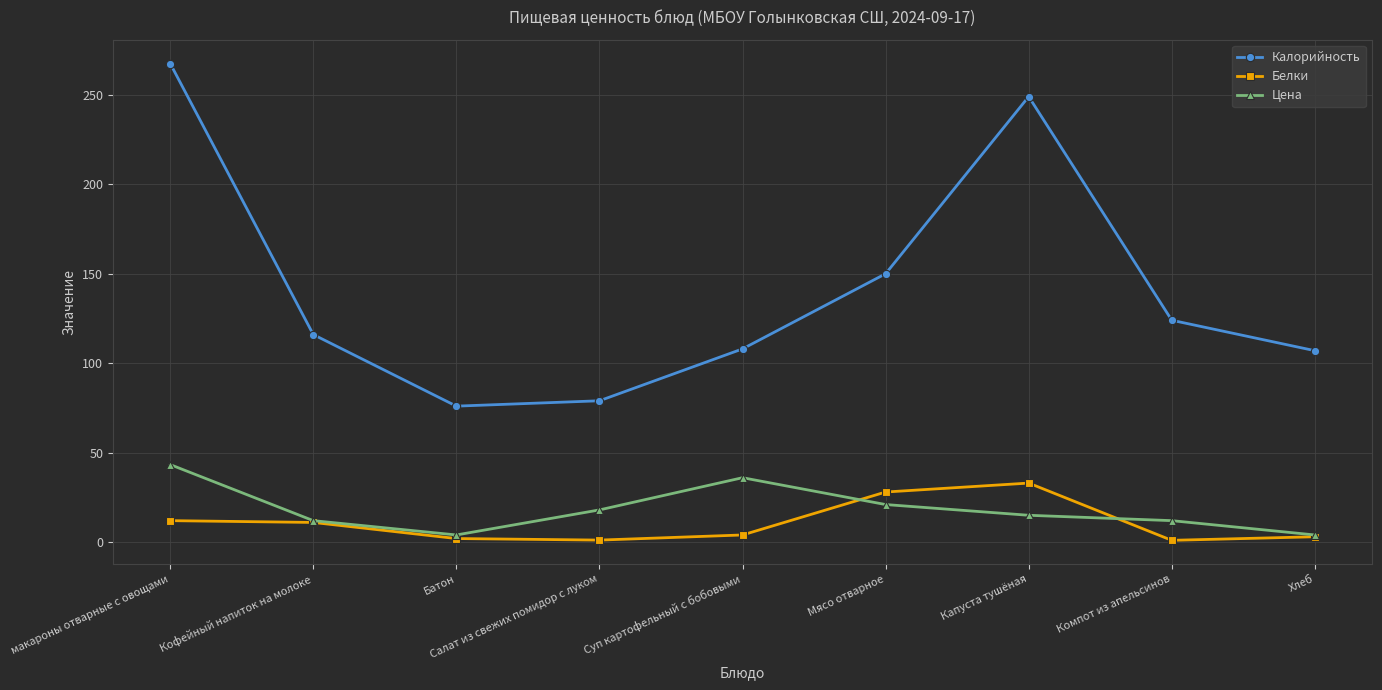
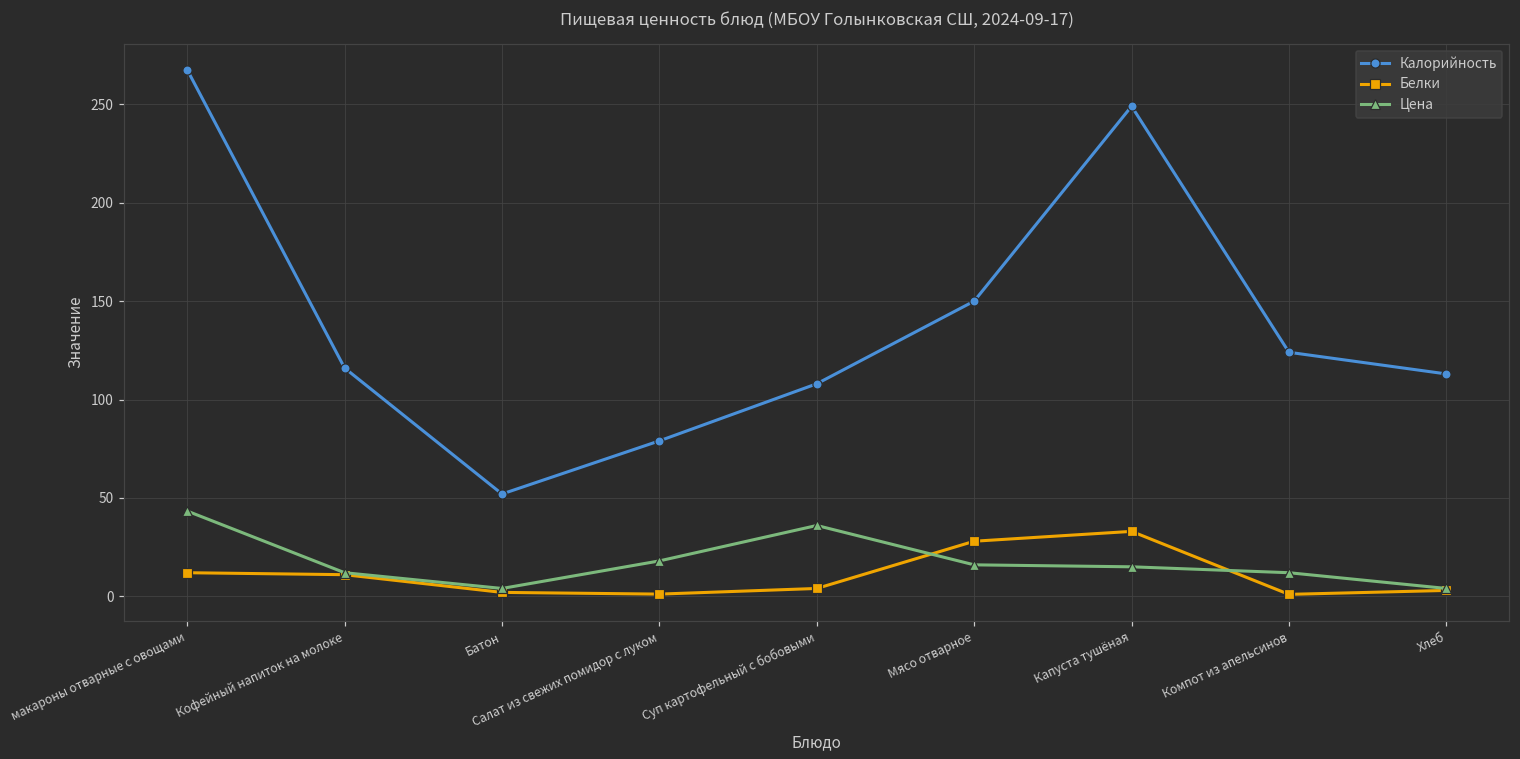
  {
    "Калорийность": {
      "макароны отварные с овощами": 268,
      "Кофейный напиток на молоке": 116,
-     "Батон": 76,
+     "Батон": 52,
      "Салат из свежих помидор с луком": 79,
      "Суп картофельный с бобовыми": 108,
      "Мясо отварное": 150,
      "Капуста тушёная": 249,
      "Компот из апельсинов": 124,
-     "Хлеб": 107
+     "Хлеб": 113
    },
    "Белки": {
      "макароны отварные с овощами": 12,
      "Батон": 2,
      "Салат из свежих помидор с луком": 1,
      "Суп картофельный с бобовыми": 4,
      "Мясо отварное": 28,
      "Капуста тушёная": 33,
      "Компот из апельсинов": 1
    },
    "Цена": {
      "макароны отварные с овощами": 43,
      "Батон": 4,
      "Салат из свежих помидор с луком": 18,
      "Суп картофельный с бобовыми": 36,
-     "Мясо отварное": 21,
+     "Мясо отварное": 16,
      "Капуста тушёная": 15,
      "Компот из апельсинов": 12
    }
  }
